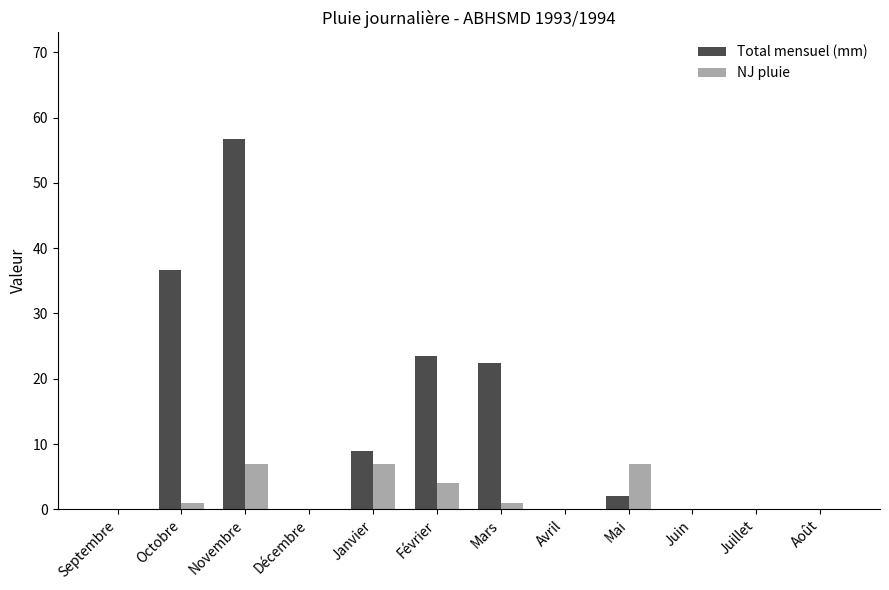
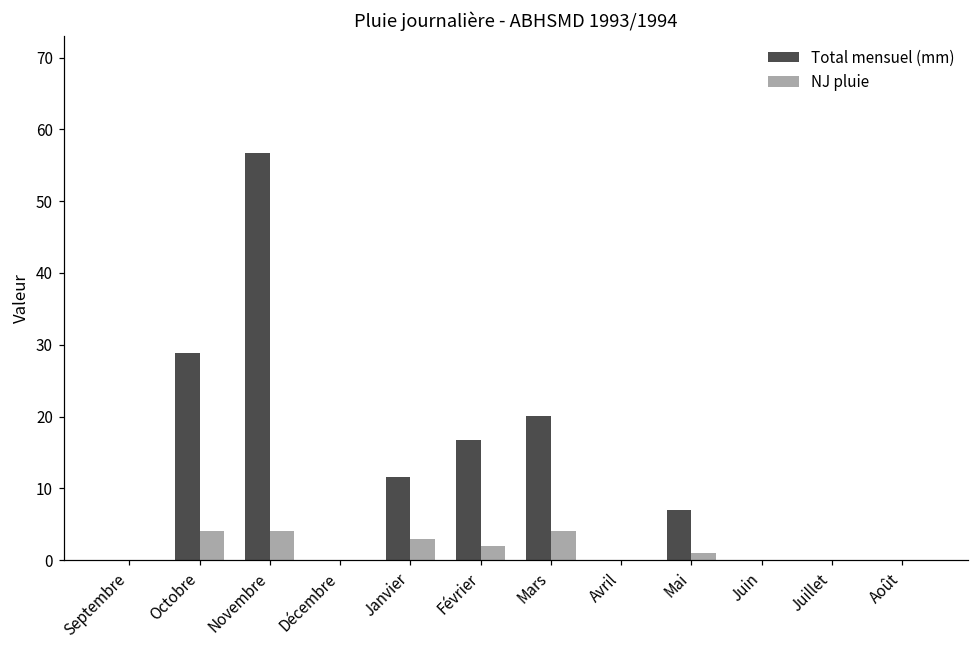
  {
    "Total mensuel (mm)": {
      "Septembre": 0,
-     "Octobre": 37,
+     "Octobre": 29,
      "Novembre": 57,
      "Décembre": 0,
-     "Janvier": 9,
-     "Février": 24,
-     "Mars": 22,
+     "Janvier": 12,
+     "Février": 17,
+     "Mars": 20,
      "Avril": 0,
-     "Mai": 2,
+     "Mai": 7,
      "Juin": 0,
      "Juillet": 0,
      "Août": 0
    },
    "NJ pluie": {
      "Septembre": 0,
-     "Octobre": 1,
-     "Novembre": 7,
+     "Octobre": 4,
+     "Novembre": 4,
      "Décembre": 0,
-     "Janvier": 7,
-     "Février": 4,
-     "Mars": 1,
+     "Janvier": 3,
+     "Février": 2,
+     "Mars": 4,
      "Avril": 0,
-     "Mai": 7,
+     "Mai": 1,
      "Juin": 0,
      "Juillet": 0,
      "Août": 0
    }
  }
